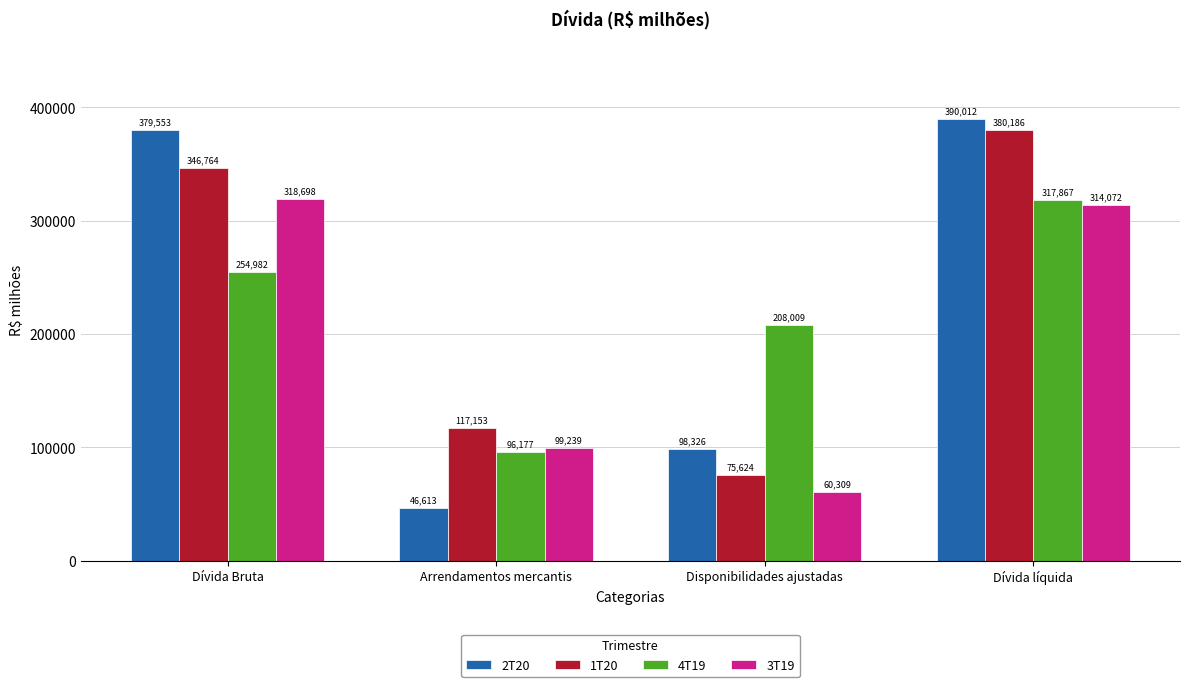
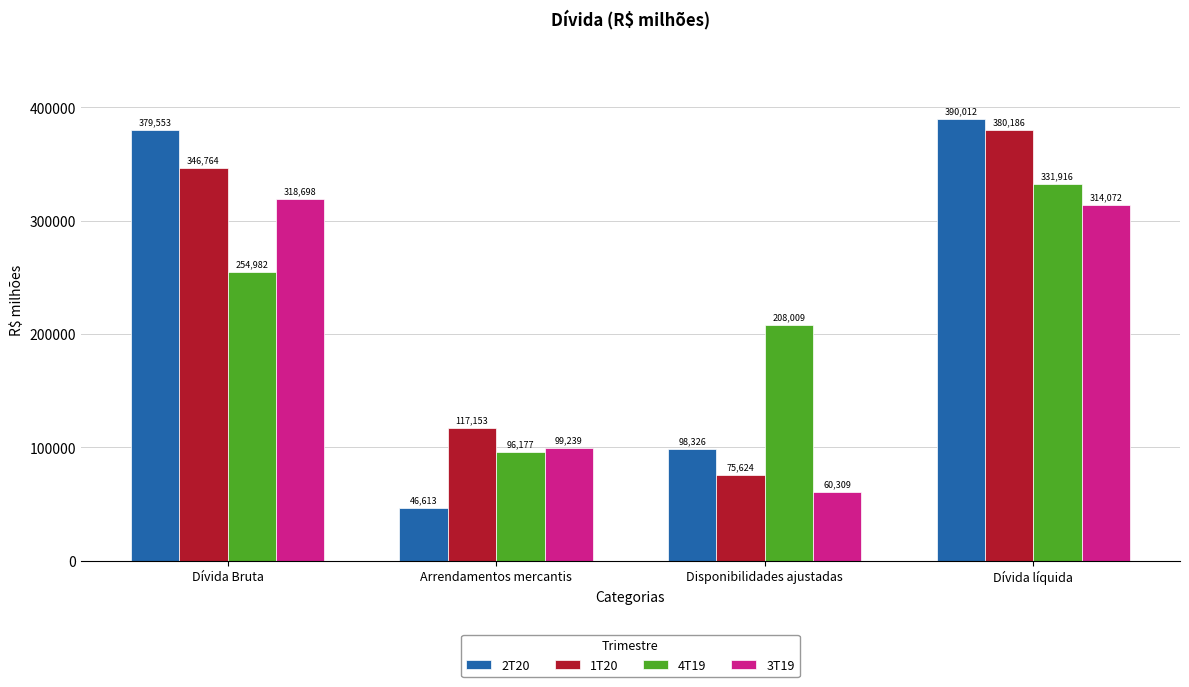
  {
    "2T20": {
      "Dívida Bruta": "379,553",
      "Arrendamentos mercantis": "46,613",
      "Disponibilidades ajustadas": "98,326",
      "Dívida líquida": "390,012"
    },
    "1T20": {
      "Dívida Bruta": "346,764",
      "Arrendamentos mercantis": "117,153",
      "Disponibilidades ajustadas": "75,624",
      "Dívida líquida": "380,186"
    },
    "4T19": {
      "Dívida Bruta": "254,982",
      "Arrendamentos mercantis": "96,177",
      "Disponibilidades ajustadas": "208,009",
-     "Dívida líquida": "317,867"
+     "Dívida líquida": "331,916"
    },
    "3T19": {
      "Dívida Bruta": "318,698",
      "Arrendamentos mercantis": "99,239",
      "Disponibilidades ajustadas": "60,309",
      "Dívida líquida": "314,072"
    }
  }
